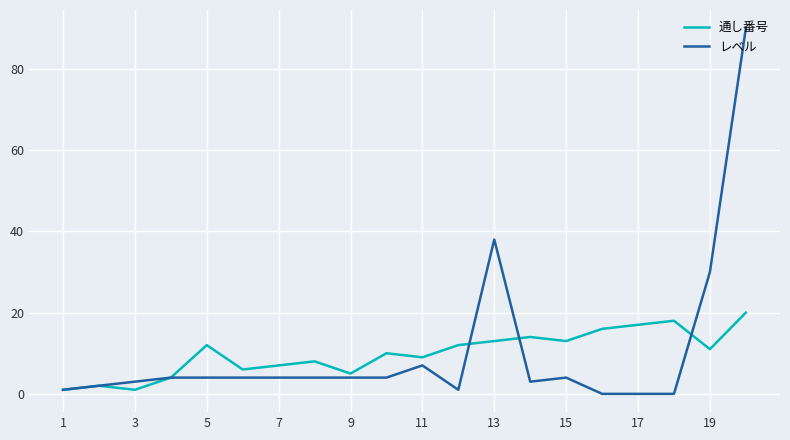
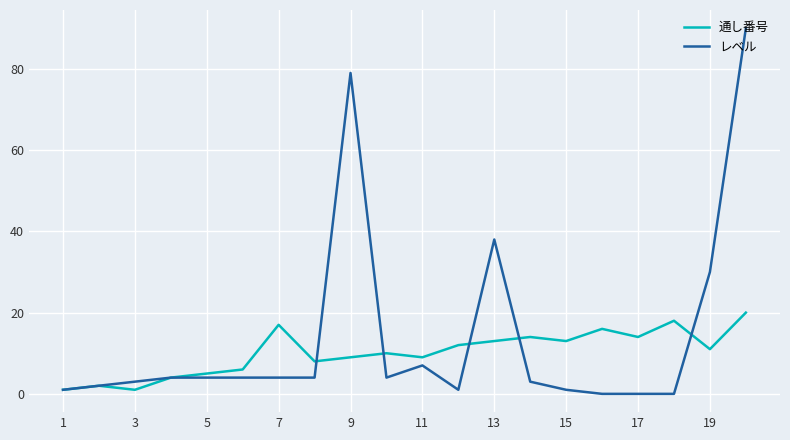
  {
    "通し番号": {
      "3": 1,
-     "5": 12,
-     "7": 7,
-     "9": 5,
+     "5": 5,
+     "7": 17,
+     "9": 9,
      "11": 9,
      "13": 13,
      "15": 13,
-     "17": 17,
+     "17": 14,
      "19": 11
    },
    "レベル": {
      "3": 3,
      "5": 4,
      "7": 4,
-     "9": 4,
+     "9": 79,
      "11": 7,
      "13": 38,
-     "15": 4,
+     "15": 1,
      "17": 0,
      "19": 30
    }
  }
